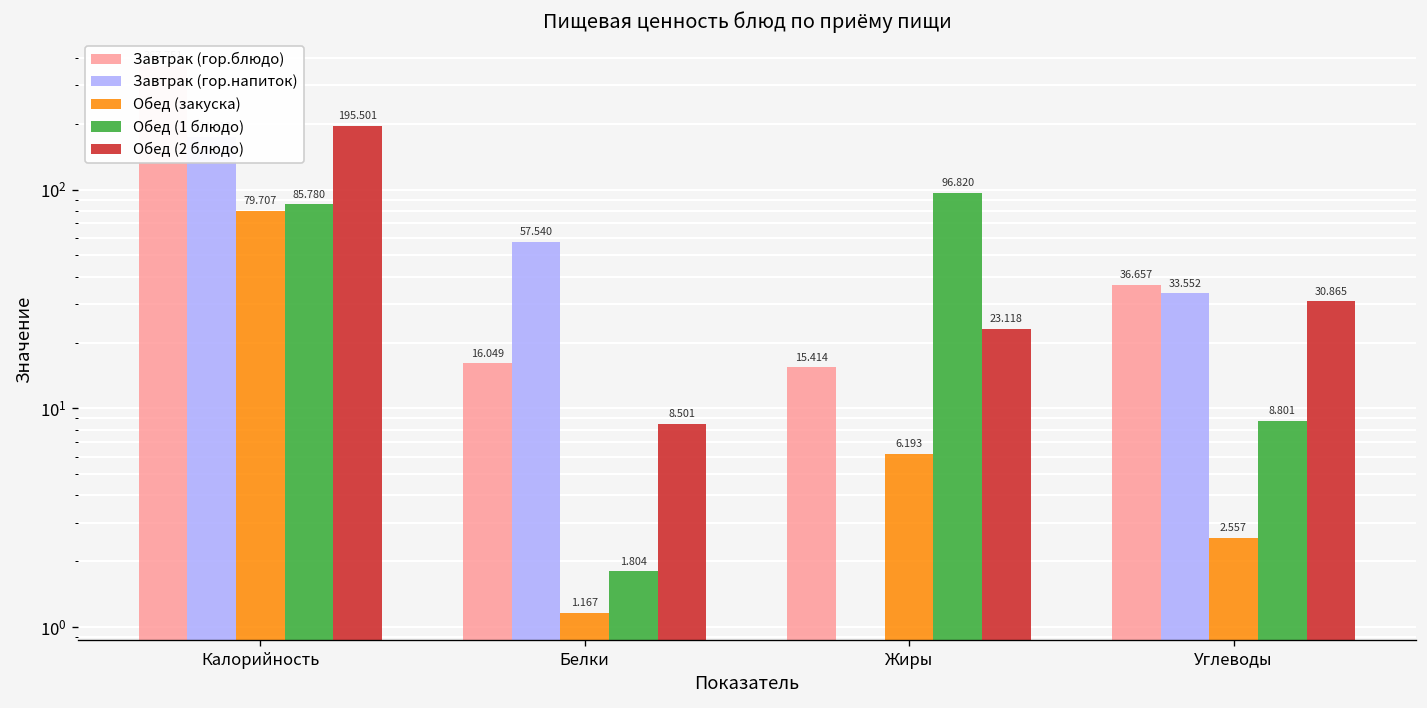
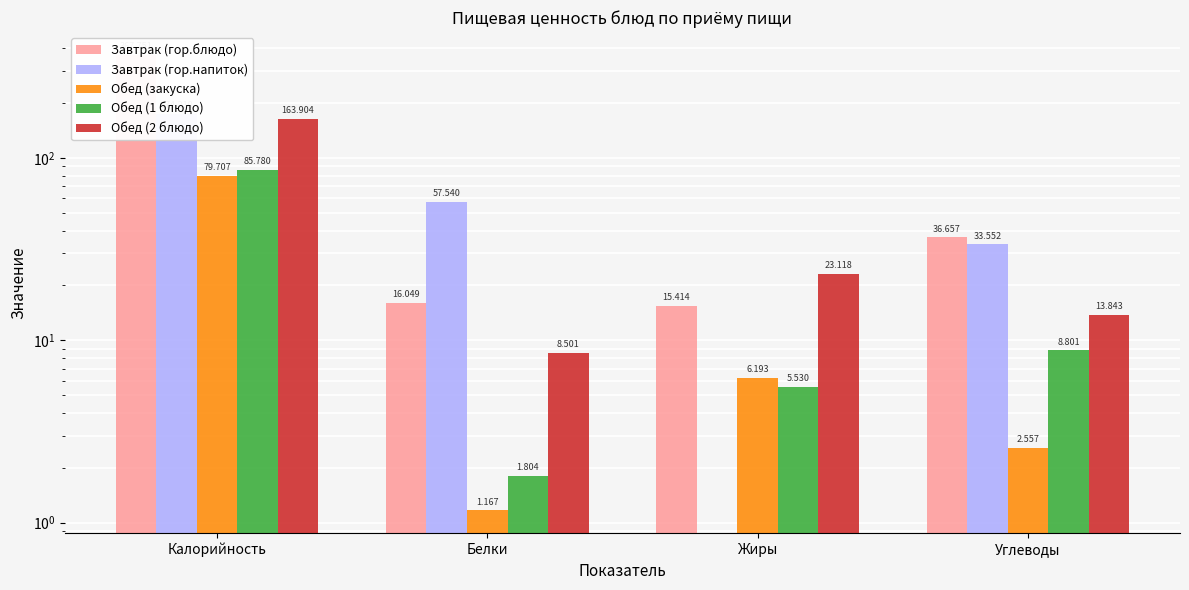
  {
    "Завтрак (гор.блюдо)": {
      "Белки": 16.049,
      "Жиры": 15.414,
      "Углеводы": 36.657
    },
    "Завтрак (гор.напиток)": {
      "Белки": 57.540,
      "Углеводы": 33.552
    },
    "Обед (закуска)": {
      "Калорийность": 79.707,
      "Белки": 1.167,
      "Жиры": 6.193,
      "Углеводы": 2.557
    },
    "Обед (1 блюдо)": {
      "Калорийность": 85.780,
      "Белки": 1.804,
-     "Жиры": 96.820,
+     "Жиры": 5.530,
      "Углеводы": 8.801
    },
    "Обед (2 блюдо)": {
-     "Калорийность": 195.501,
+     "Калорийность": 163.904,
      "Белки": 8.501,
      "Жиры": 23.118,
-     "Углеводы": 30.865
+     "Углеводы": 13.843
    }
  }
